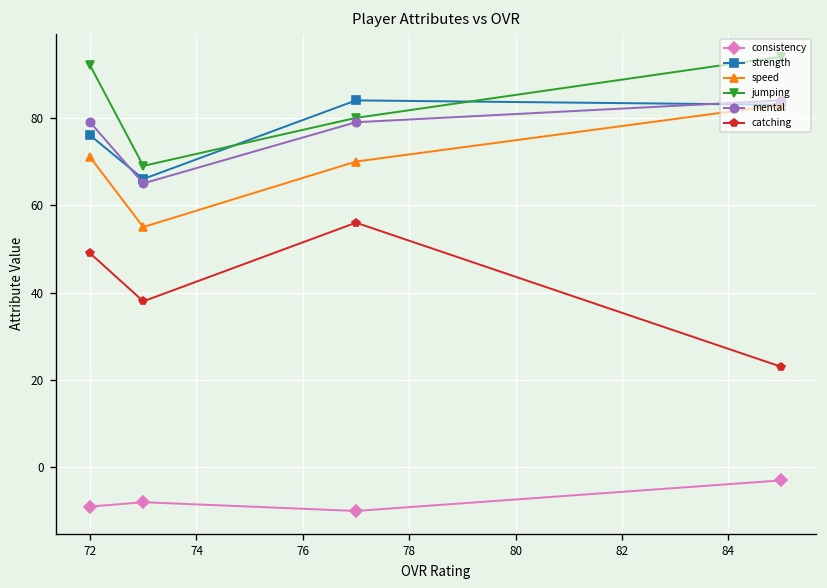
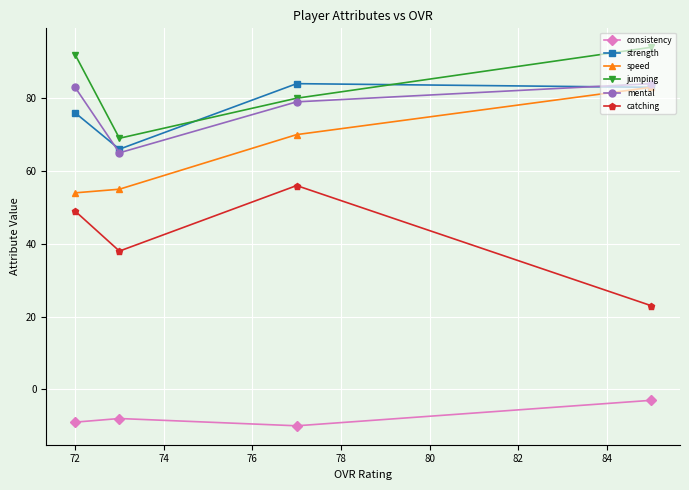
  {
    "consistency": {
      "72": -9
    },
    "strength": {
      "72": 76
    },
    "speed": {
-     "72": 71
+     "72": 54
    },
    "jumping": {
      "72": 92
    },
    "mental": {
-     "72": 79
+     "72": 83
    },
    "catching": {
      "72": 49
    }
  }
